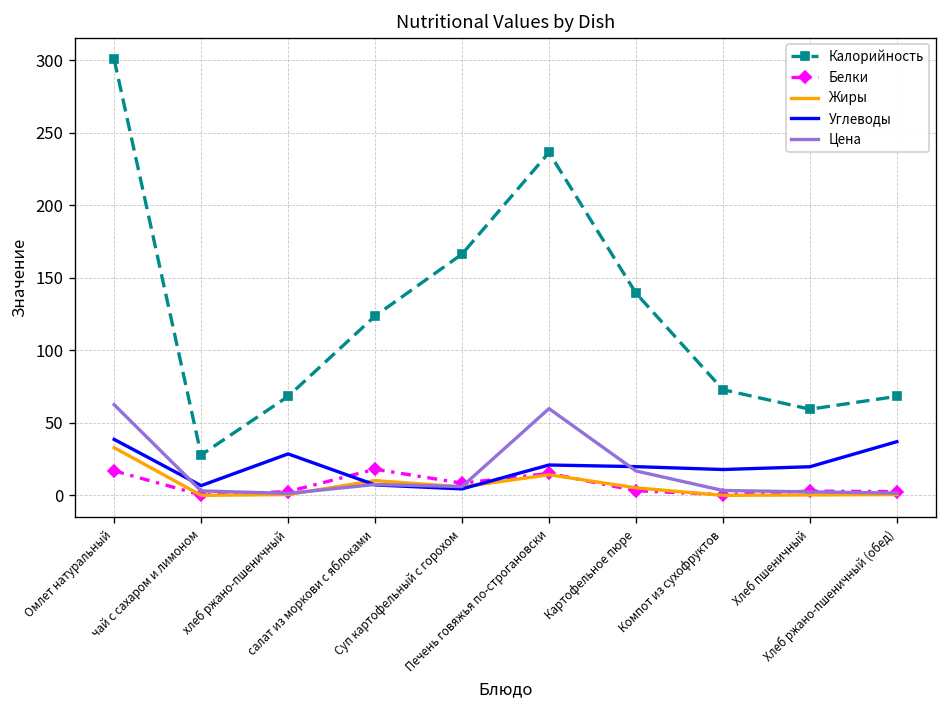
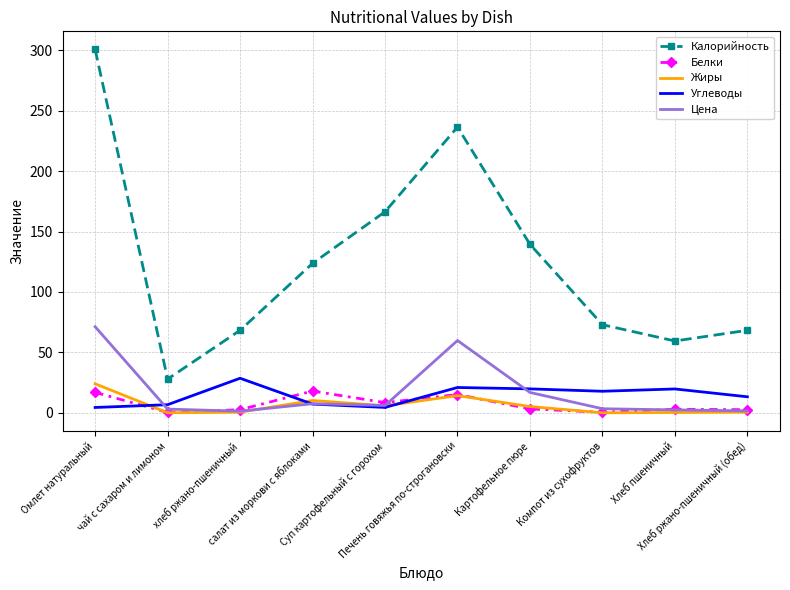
  {
    "Калорийность": {
      "Омлет натуральный": 301,
      "чай с сахаром и лимоном": 28,
      "хлеб ржано-пшеничный": 68,
      "салат из моркови с яблоками": 124,
      "Суп картофельный с горохом": 166,
      "Печень говяжья по-строгановски": 237,
      "Картофельное пюре": 139,
      "Компот из сухофруктов": 73,
      "Хлеб пшеничный": 59,
      "Хлеб ржано-пшеничный (обед)": 68
    },
    "Белки": {
      "Омлет натуральный": 17,
      "салат из моркови с яблоками": 18,
      "Суп картофельный с горохом": 8
    },
    "Жиры": {
-     "Омлет натуральный": 33,
+     "Омлет натуральный": 24,
      "салат из моркови с яблоками": 10,
      "Хлеб пшеничный": 0
    },
    "Углеводы": {
-     "Омлет натуральный": 39,
+     "Омлет натуральный": 4,
      "чай с сахаром и лимоном": 7,
      "хлеб ржано-пшеничный": 29,
      "Печень говяжья по-строгановски": 21,
      "Картофельное пюре": 20,
      "Компот из сухофруктов": 18,
      "Хлеб пшеничный": 20,
-     "Хлеб ржано-пшеничный (обед)": 37
+     "Хлеб ржано-пшеничный (обед)": 13
    },
    "Цена": {
-     "Омлет натуральный": 63,
+     "Омлет натуральный": 71,
      "чай с сахаром и лимоном": 3,
      "Печень говяжья по-строгановски": 60,
      "Картофельное пюре": 17,
      "Компот из сухофруктов": 3
    }
  }
